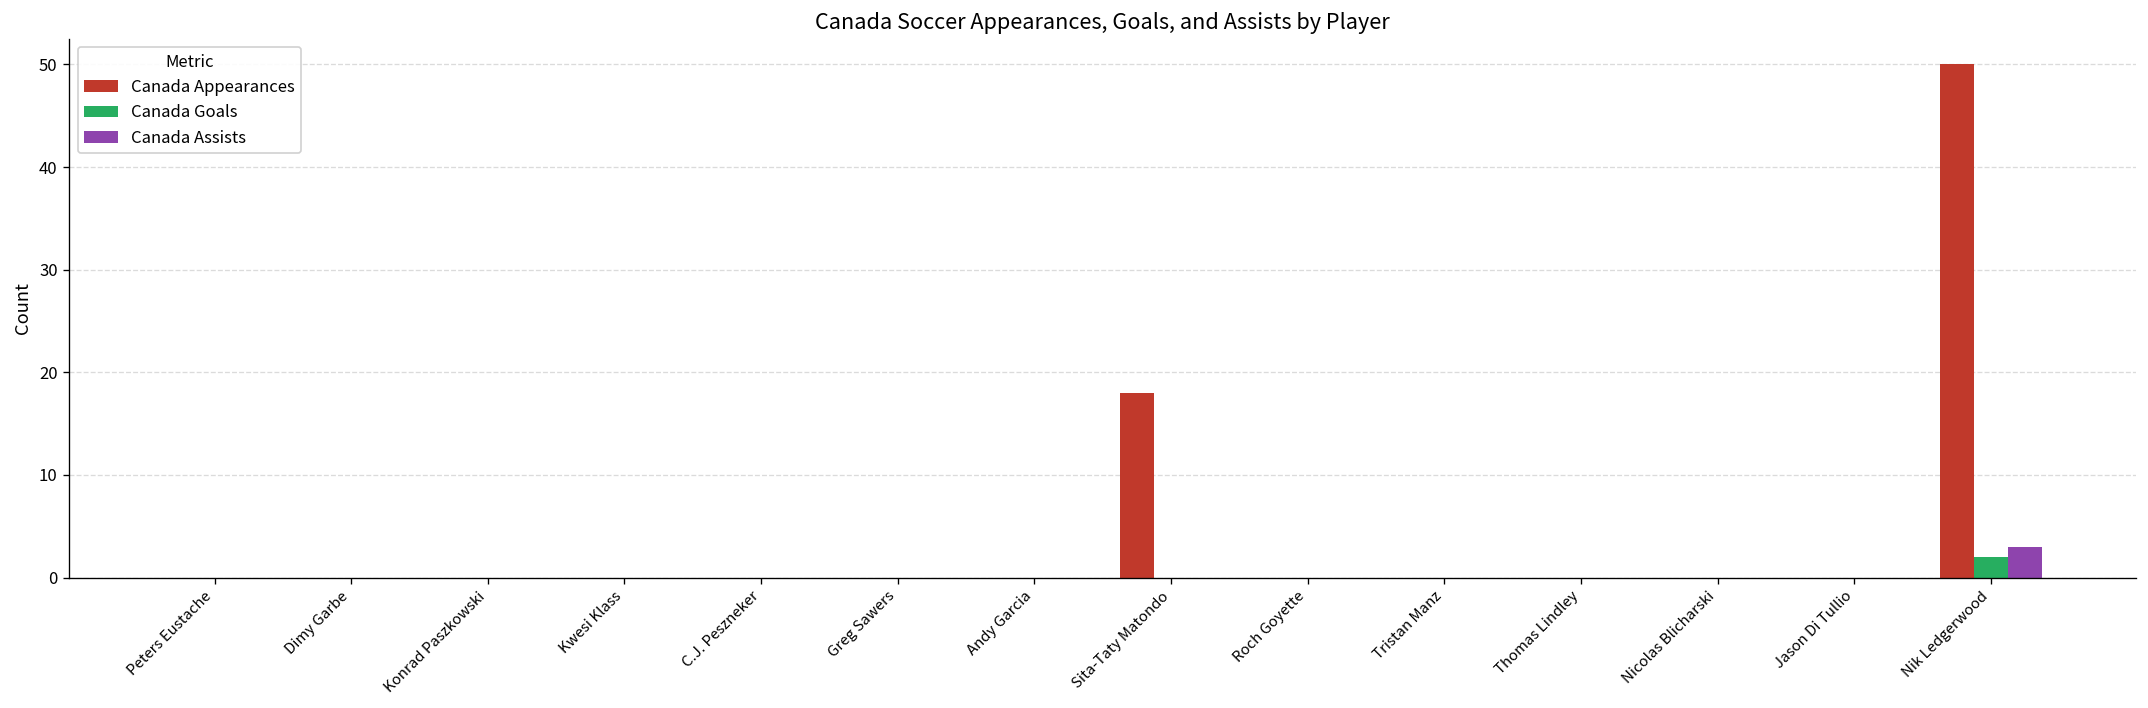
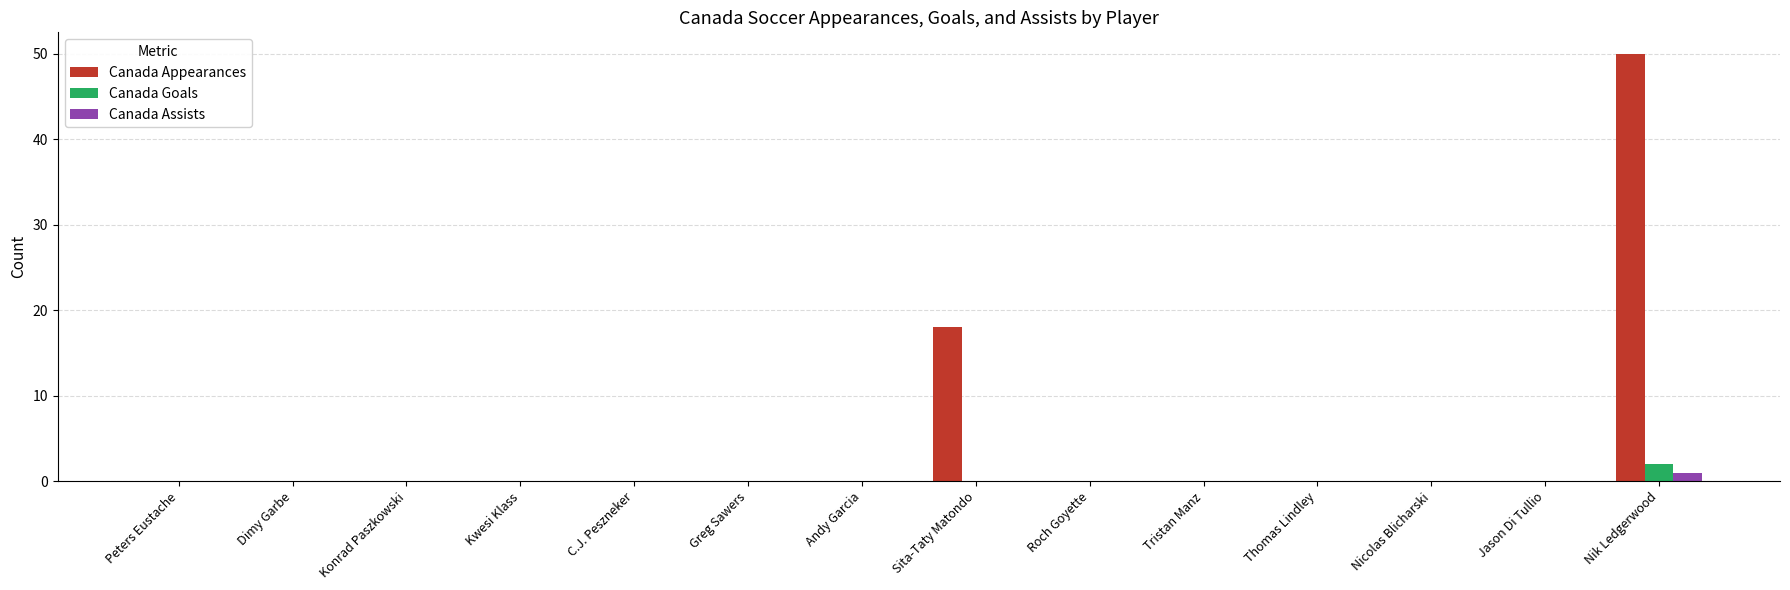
  {
    "Canada Appearances": {
      "Peters Eustache": 0,
      "Dimy Garbe": 0,
      "Konrad Paszkowski": 0,
      "Kwesi Klass": 0,
      "C.J. Peszneker": 0,
      "Greg Sawers": 0,
      "Andy Garcia": 0,
      "Sita-Taty Matondo": 18,
      "Roch Goyette": 0,
      "Tristan Manz": 0,
      "Thomas Lindley": 0,
      "Nicolas Blicharski": 0,
      "Jason Di Tullio": 0,
      "Nik Ledgerwood": 50
    },
    "Canada Goals": {
      "Peters Eustache": 0,
      "Dimy Garbe": 0,
      "Konrad Paszkowski": 0,
      "Kwesi Klass": 0,
      "C.J. Peszneker": 0,
      "Greg Sawers": 0,
      "Andy Garcia": 0,
      "Sita-Taty Matondo": 0,
      "Roch Goyette": 0,
      "Tristan Manz": 0,
      "Thomas Lindley": 0,
      "Nicolas Blicharski": 0,
      "Jason Di Tullio": 0,
      "Nik Ledgerwood": 2
    },
    "Canada Assists": {
      "Peters Eustache": 0,
      "Dimy Garbe": 0,
      "Konrad Paszkowski": 0,
      "Kwesi Klass": 0,
      "C.J. Peszneker": 0,
      "Greg Sawers": 0,
      "Andy Garcia": 0,
      "Sita-Taty Matondo": 0,
      "Roch Goyette": 0,
      "Tristan Manz": 0,
      "Thomas Lindley": 0,
      "Nicolas Blicharski": 0,
      "Jason Di Tullio": 0,
-     "Nik Ledgerwood": 3
+     "Nik Ledgerwood": 1
    }
  }
